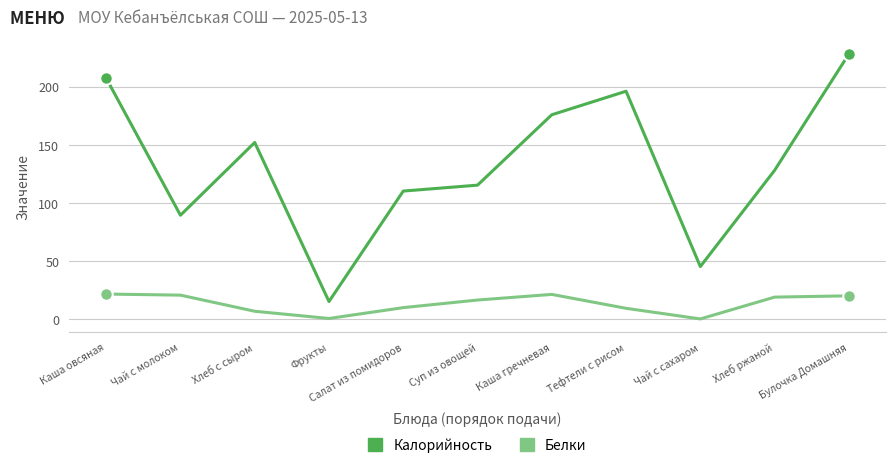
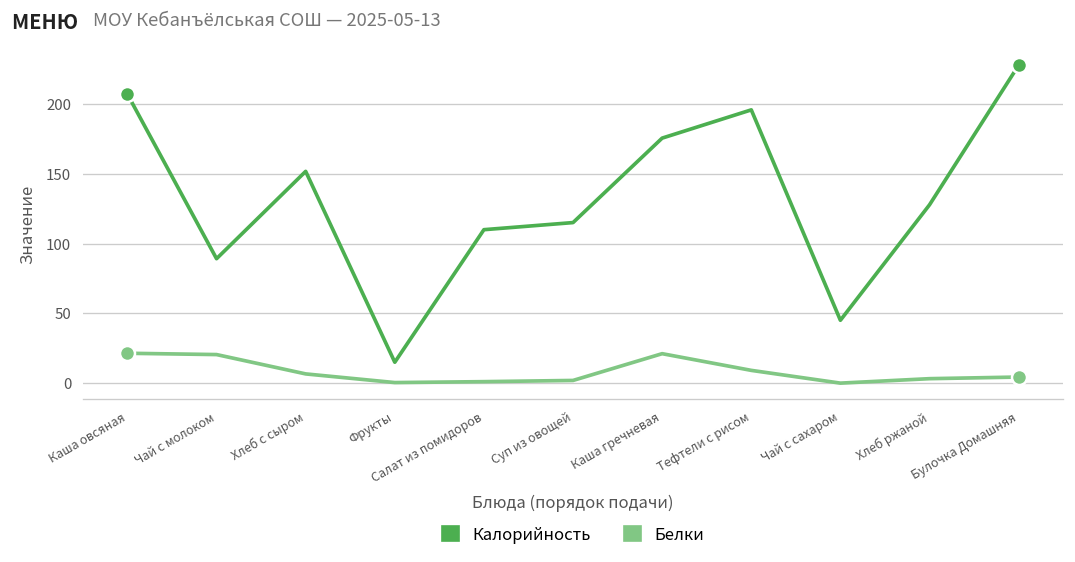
  {
    "Белки": {
      "Чай с молоком": 21,
      "Хлеб с сыром": 7,
      "Фрукты": 0,
-     "Салат из помидоров": 10,
-     "Суп из овощей": 16,
+     "Салат из помидоров": 1,
+     "Суп из овощей": 2,
      "Каша гречневая": 21,
      "Тефтели с рисом": 9,
      "Чай с сахаром": 0,
-     "Хлеб ржаной": 19,
-     "Булочка Домашняя": 20
+     "Хлеб ржаной": 3,
+     "Булочка Домашняя": 4
    }
  }
